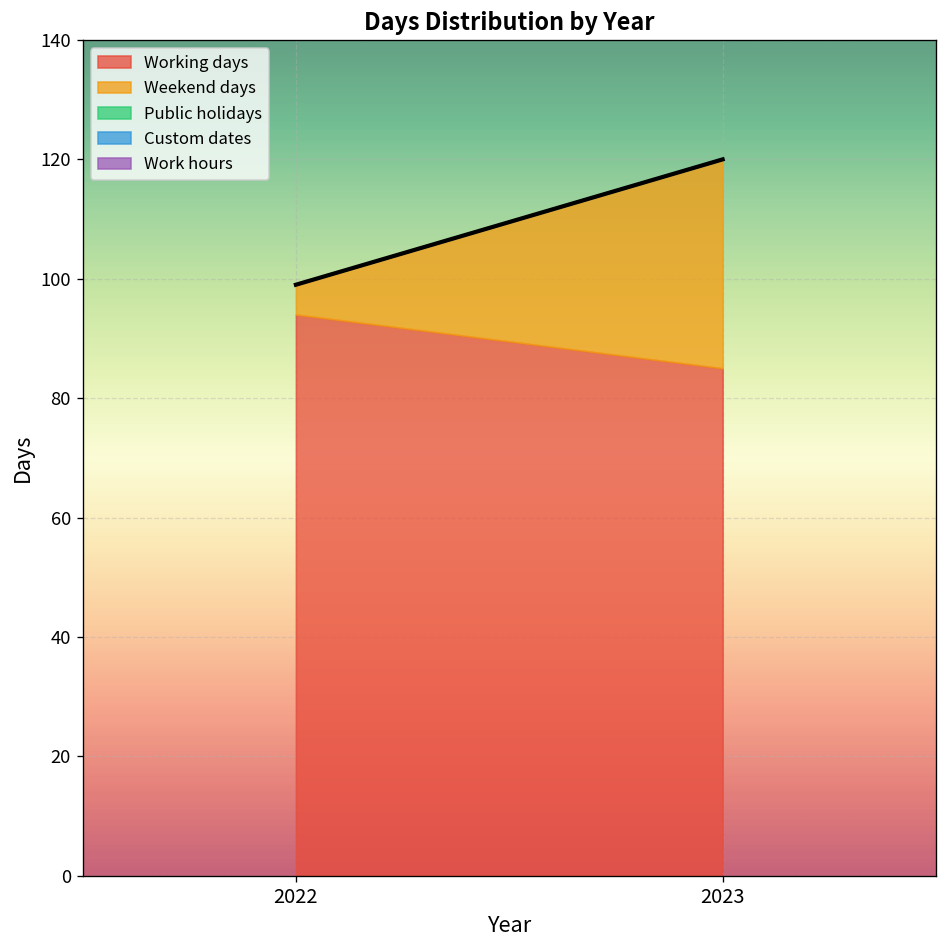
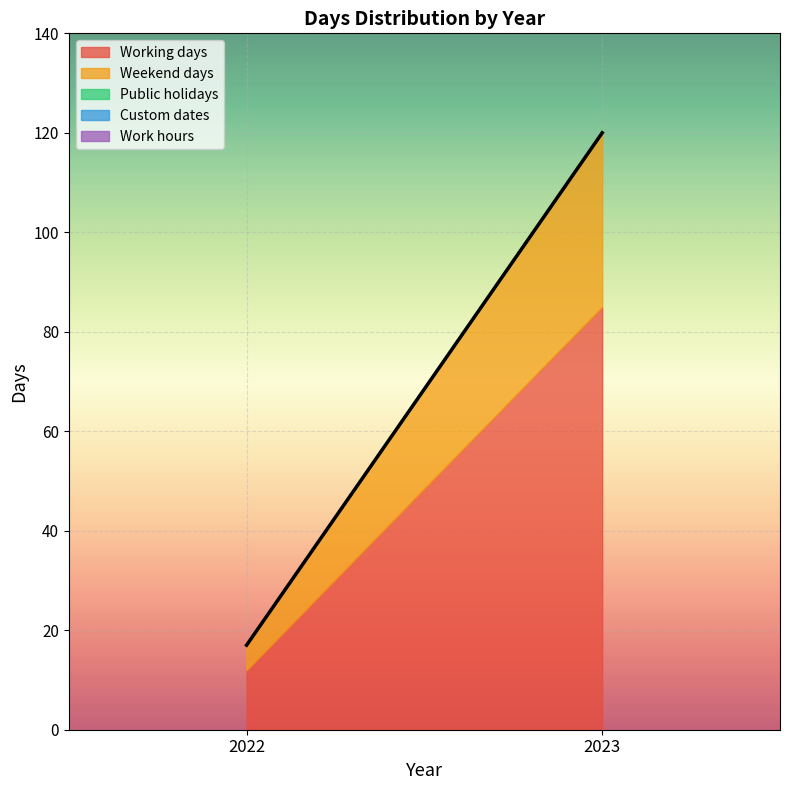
  {
    "Working days": {
-     "2022": 94,
+     "2022": 12,
      "2023": 85
    }
  }
